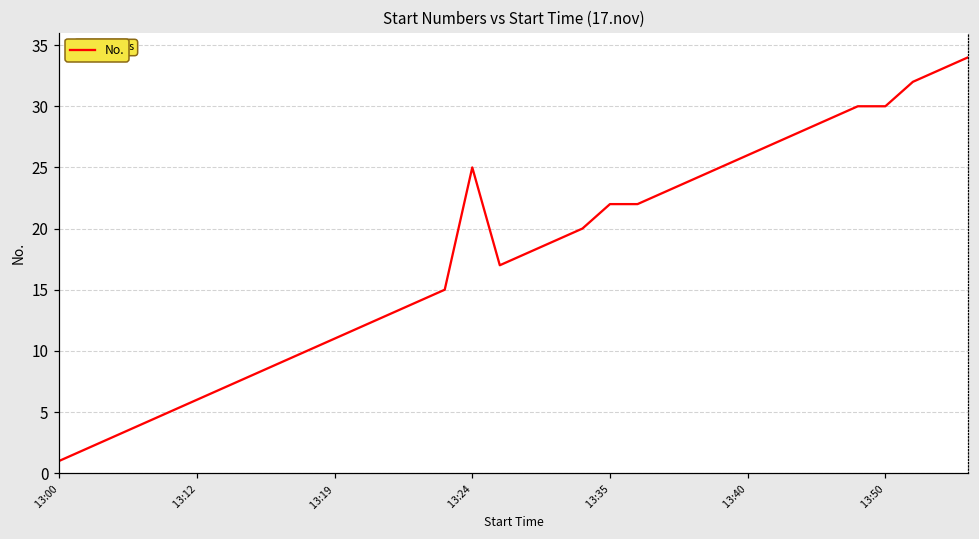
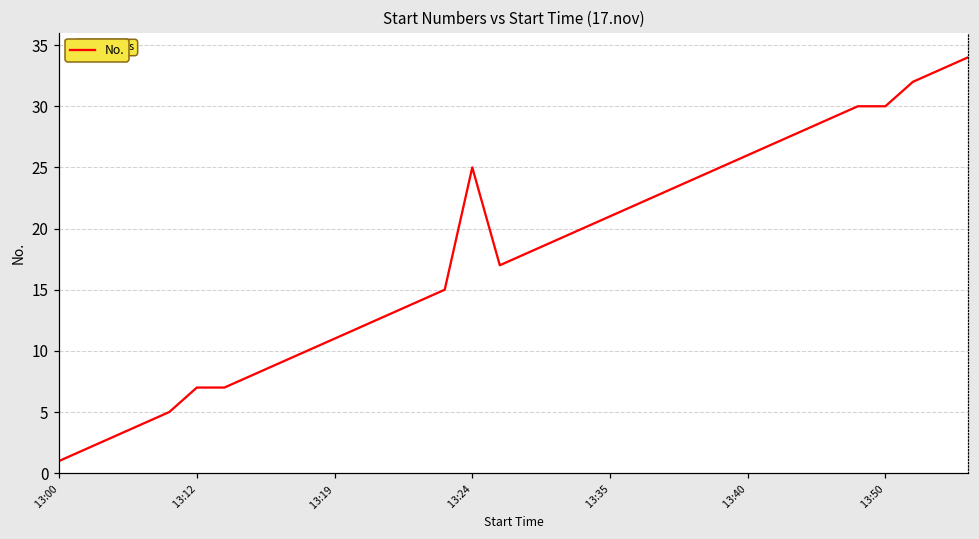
  {
    "13:00": 1,
-   "13:12": 6,
+   "13:12": 7,
    "13:19": 11,
    "13:24": 25,
-   "13:35": 22,
+   "13:35": 21,
    "13:40": 26,
    "13:50": 30
  }
